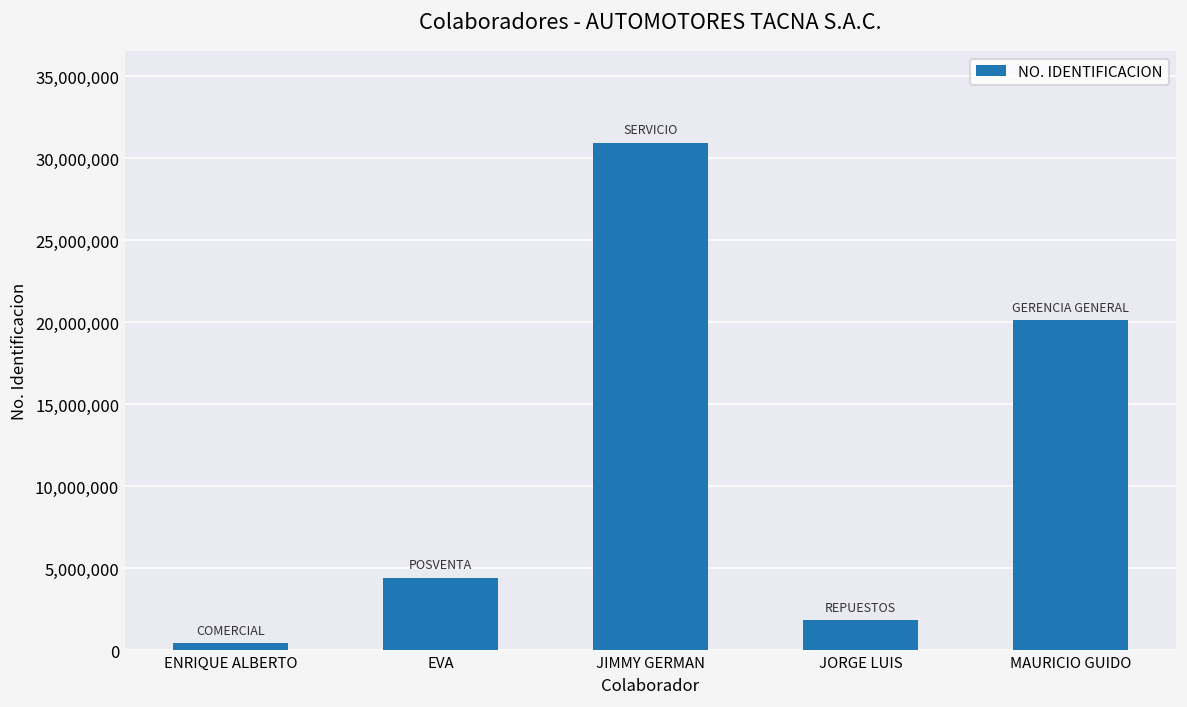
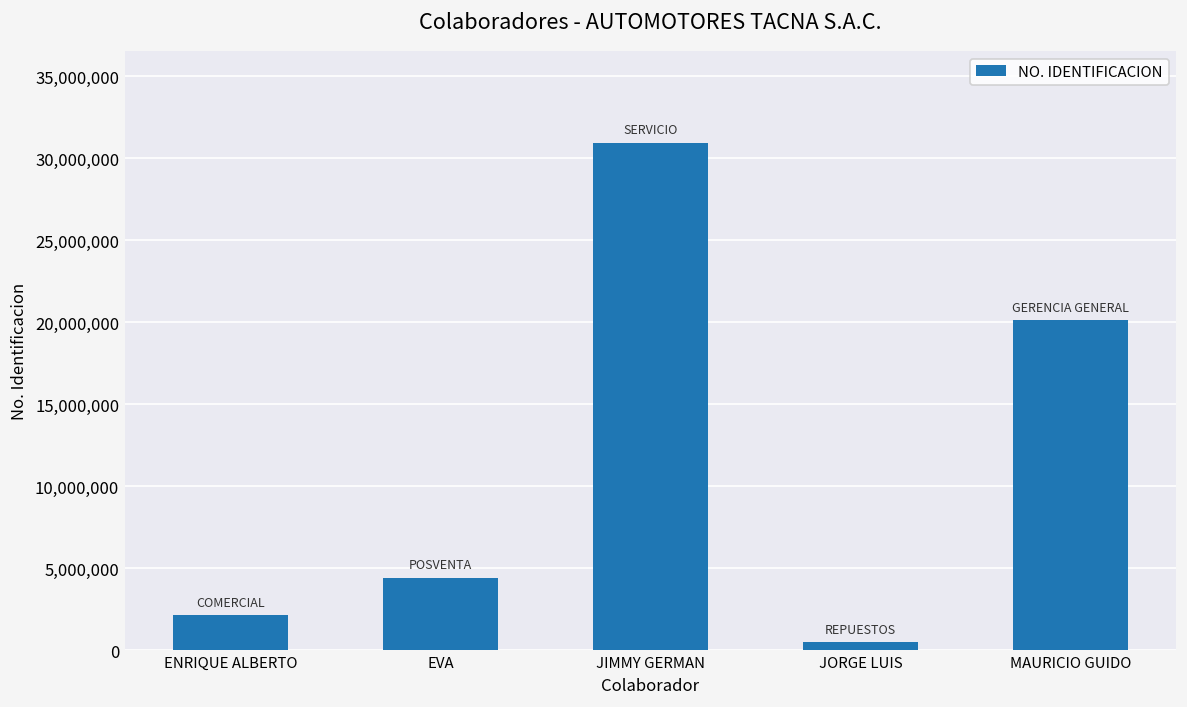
  {
-   "ENRIQUE ALBERTO": "400,000",
+   "ENRIQUE ALBERTO": "2,200,000",
    "EVA": "4,400,000",
    "JIMMY GERMAN": "31,000,000",
-   "JORGE LUIS": "1,800,000",
+   "JORGE LUIS": "500,000",
    "MAURICIO GUIDO": "20,100,000"
  }
